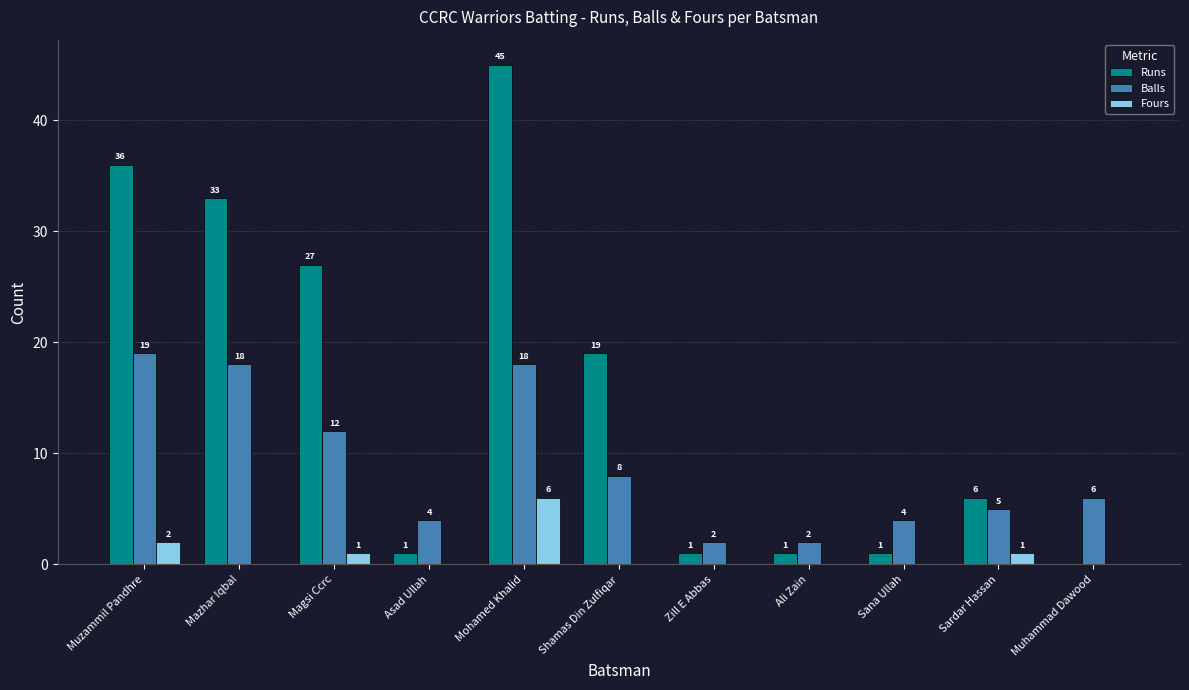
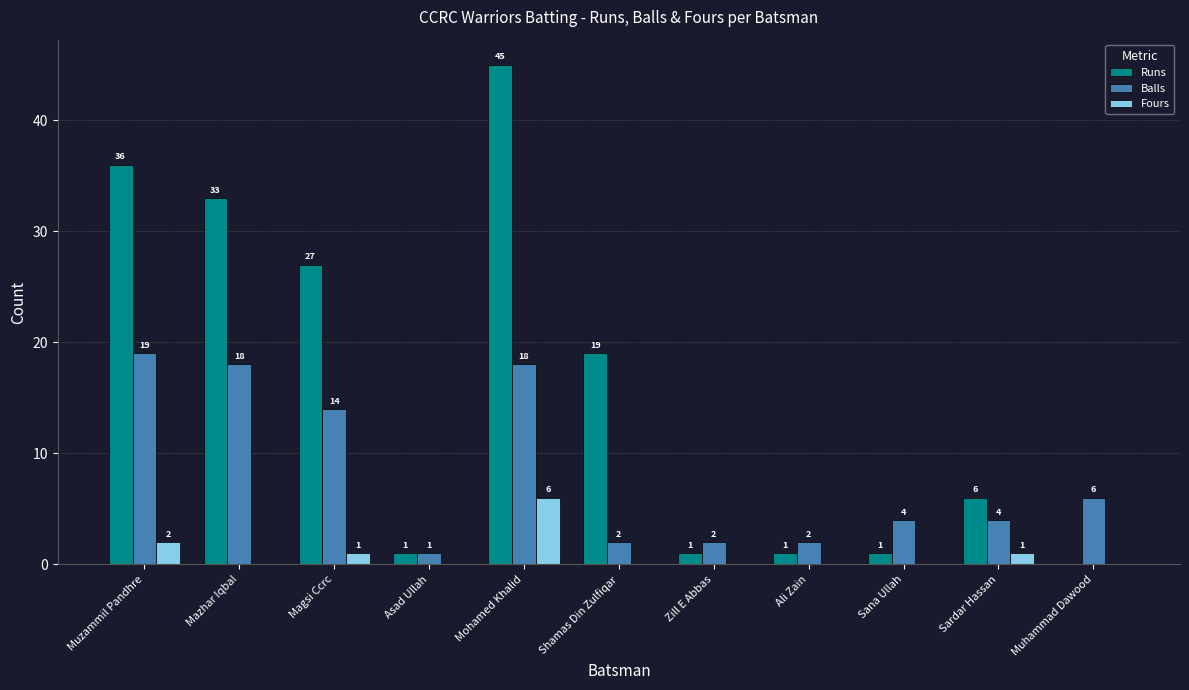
  {
    "Runs": {
      "Muzammil Pandhre": 36,
      "Mazhar Iqbal": 33,
      "Magsi Ccrc": 27,
      "Asad Ullah": 1,
      "Mohamed Khalid": 45,
      "Shamas Din Zulfiqar": 19,
      "Zill E Abbas": 1,
      "Ali Zain": 1,
      "Sana Ullah": 1,
      "Sardar Hassan": 6
    },
    "Balls": {
      "Muzammil Pandhre": 19,
      "Mazhar Iqbal": 18,
-     "Magsi Ccrc": 12,
-     "Asad Ullah": 4,
+     "Magsi Ccrc": 14,
+     "Asad Ullah": 1,
      "Mohamed Khalid": 18,
-     "Shamas Din Zulfiqar": 8,
+     "Shamas Din Zulfiqar": 2,
      "Zill E Abbas": 2,
      "Ali Zain": 2,
      "Sana Ullah": 4,
-     "Sardar Hassan": 5,
+     "Sardar Hassan": 4,
      "Muhammad Dawood": 6
    },
    "Fours": {
      "Muzammil Pandhre": 2,
      "Magsi Ccrc": 1,
      "Mohamed Khalid": 6,
      "Sardar Hassan": 1
    }
  }
